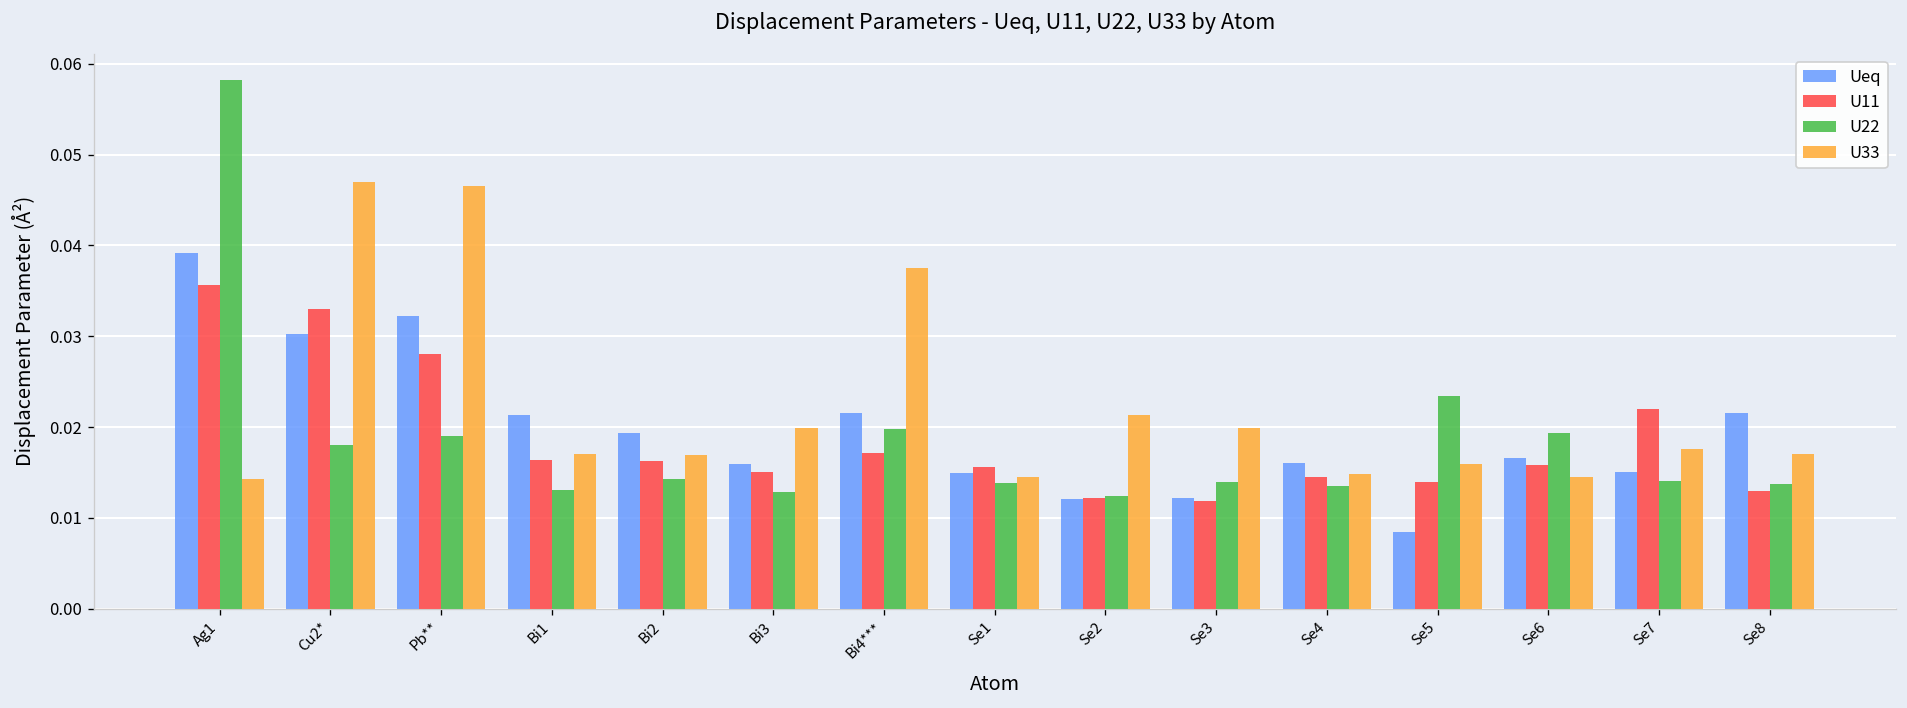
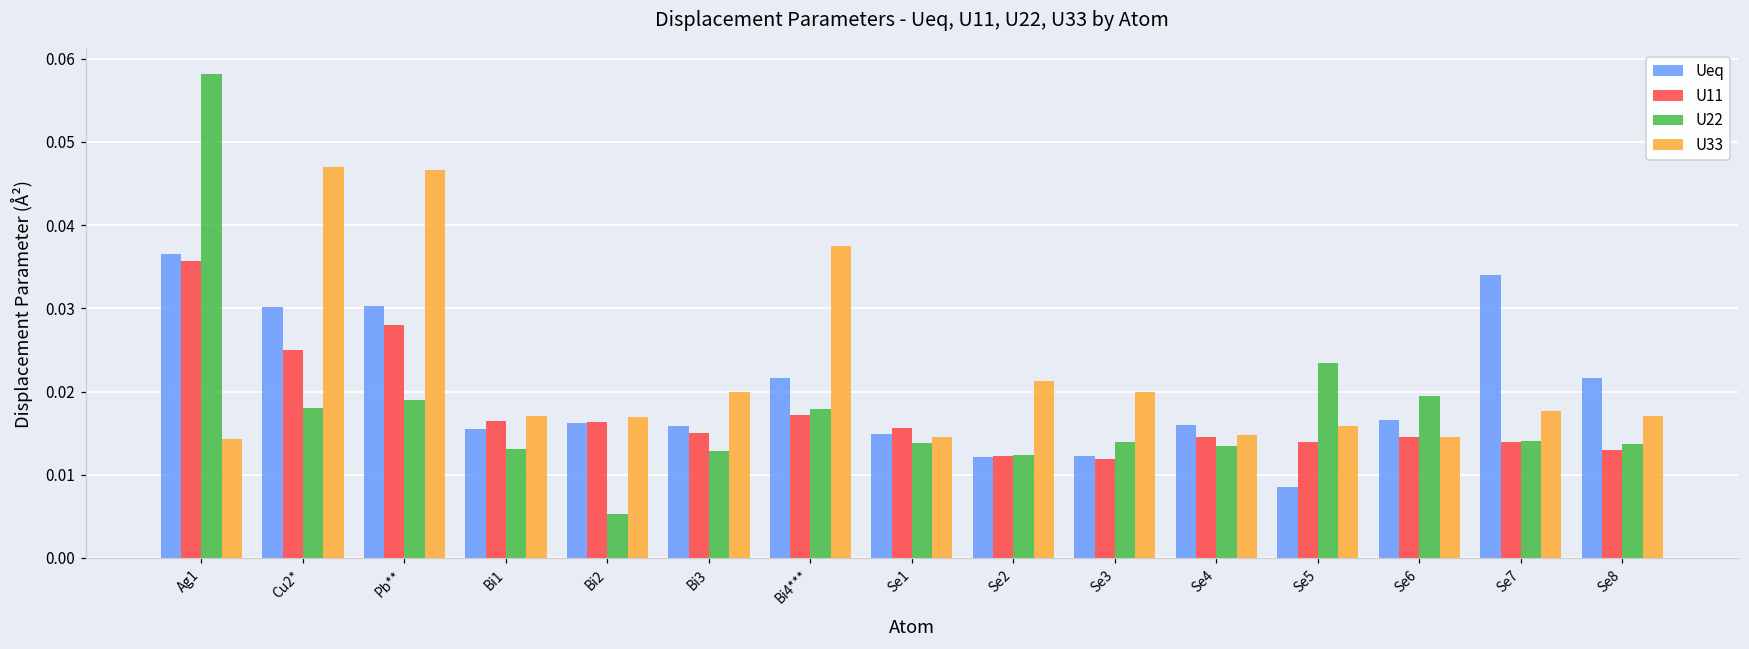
  {
    "Ueq": {
-     "Ag1": 0.039,
+     "Ag1": 0.037,
      "Cu2*": 0.030,
-     "Pb**": 0.032,
-     "Bi1": 0.021,
-     "Bi2": 0.019,
+     "Pb**": 0.030,
+     "Bi1": 0.016,
+     "Bi2": 0.016,
      "Bi3": 0.016,
      "Bi4***": 0.022,
      "Se1": 0.015,
      "Se2": 0.012,
      "Se3": 0.012,
      "Se4": 0.016,
      "Se5": 0.009,
      "Se6": 0.017,
-     "Se7": 0.015,
+     "Se7": 0.034,
      "Se8": 0.022
    },
    "U11": {
      "Ag1": 0.036,
-     "Cu2*": 0.033,
+     "Cu2*": 0.025,
      "Pb**": 0.028,
      "Bi1": 0.016,
      "Bi2": 0.016,
      "Bi3": 0.015,
      "Bi4***": 0.017,
      "Se1": 0.016,
      "Se2": 0.012,
      "Se3": 0.012,
      "Se4": 0.015,
      "Se5": 0.014,
-     "Se6": 0.016,
-     "Se7": 0.022,
+     "Se6": 0.015,
+     "Se7": 0.014,
      "Se8": 0.013
    },
    "U22": {
      "Ag1": 0.058,
      "Cu2*": 0.018,
      "Pb**": 0.019,
      "Bi1": 0.013,
-     "Bi2": 0.014,
+     "Bi2": 0.005,
      "Bi3": 0.013,
-     "Bi4***": 0.020,
+     "Bi4***": 0.018,
      "Se1": 0.014,
      "Se2": 0.012,
      "Se3": 0.014,
      "Se4": 0.014,
      "Se5": 0.023,
      "Se6": 0.019,
      "Se7": 0.014,
      "Se8": 0.014
    },
    "U33": {
      "Ag1": 0.014,
      "Cu2*": 0.047,
      "Pb**": 0.047,
      "Bi1": 0.017,
      "Bi2": 0.017,
      "Bi3": 0.020,
      "Bi4***": 0.038,
      "Se1": 0.015,
      "Se2": 0.021,
      "Se3": 0.020,
      "Se4": 0.015,
      "Se5": 0.016,
      "Se6": 0.015,
      "Se7": 0.018,
      "Se8": 0.017
    }
  }
